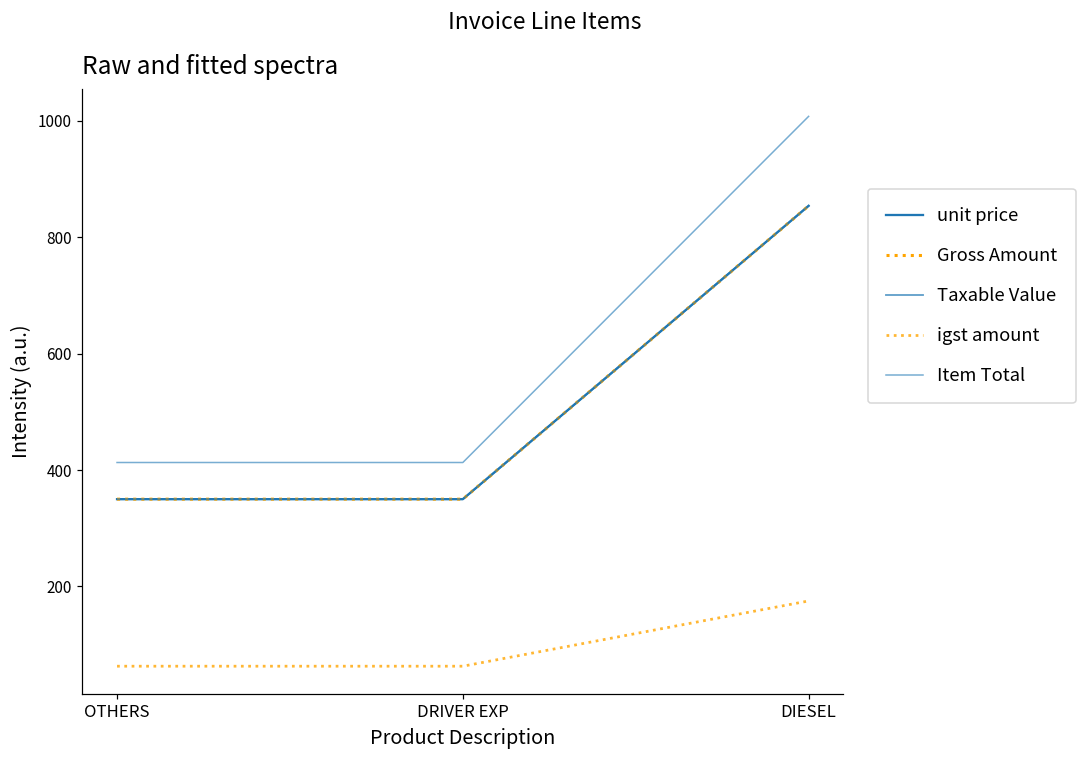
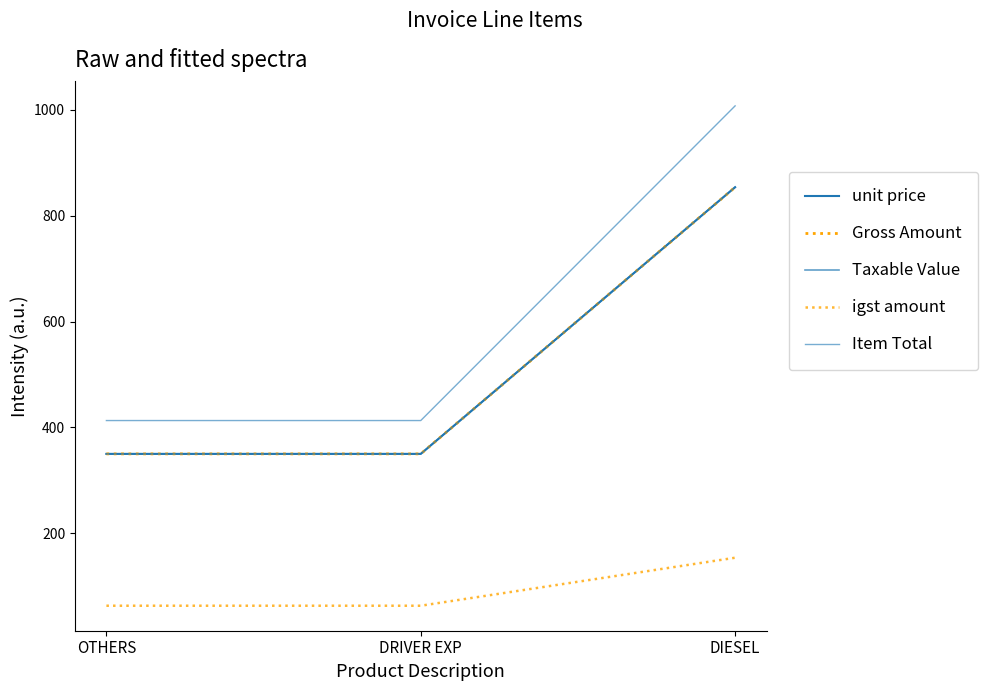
  {
    "igst amount": {
      "OTHERS": 60,
      "DRIVER EXP": 60,
-     "DIESEL": 180
+     "DIESEL": 150
    }
  }
